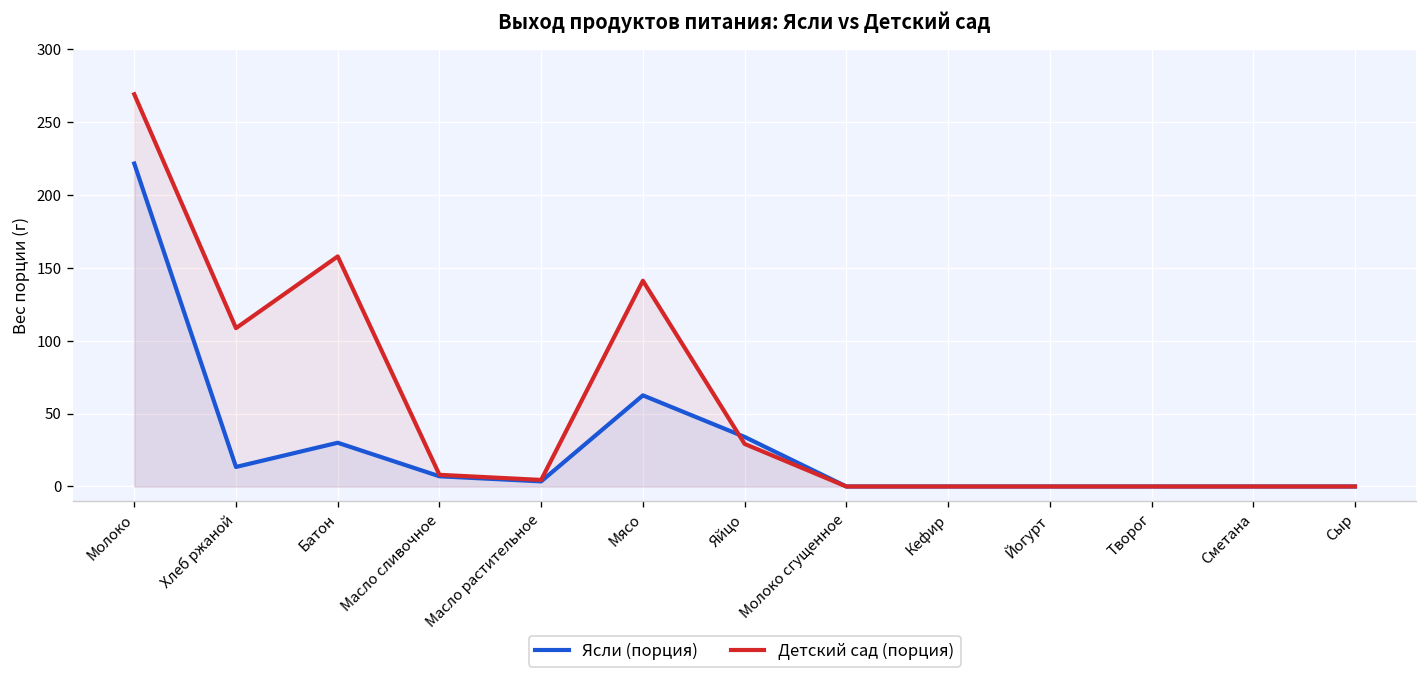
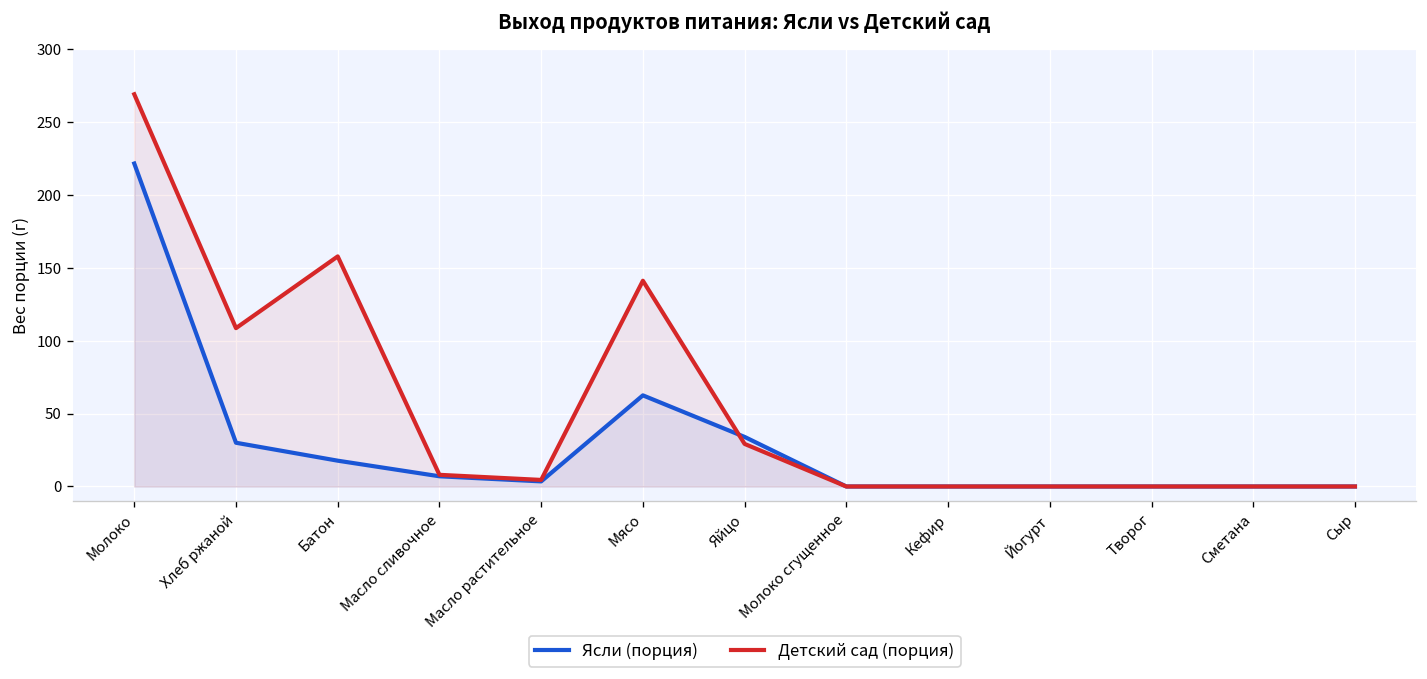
  {
    "Ясли (порция)": {
      "Молоко": 222,
-     "Хлеб ржаной": 13,
-     "Батон": 30,
+     "Хлеб ржаной": 30,
+     "Батон": 18,
      "Мясо": 63,
      "Яйцо": 34
    },
    "Детский сад (порция)": {
      "Молоко": 269,
      "Хлеб ржаной": 109,
      "Батон": 158,
      "Мясо": 141,
      "Яйцо": 29
    }
  }
